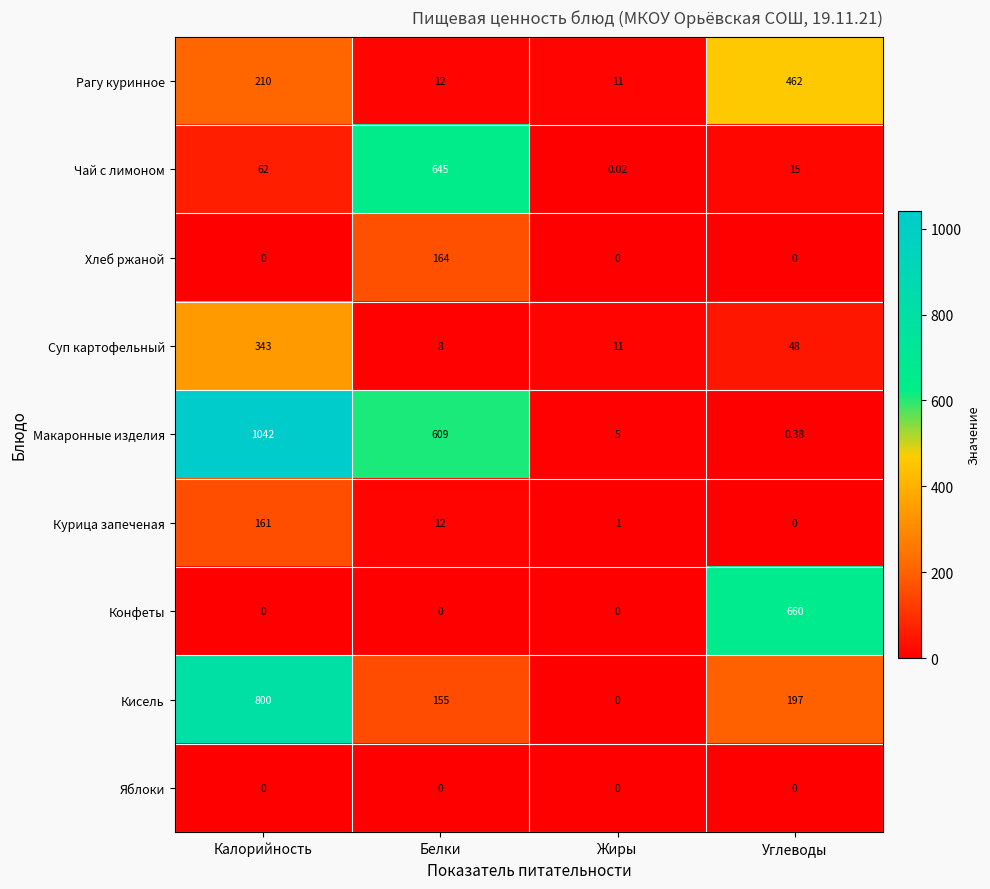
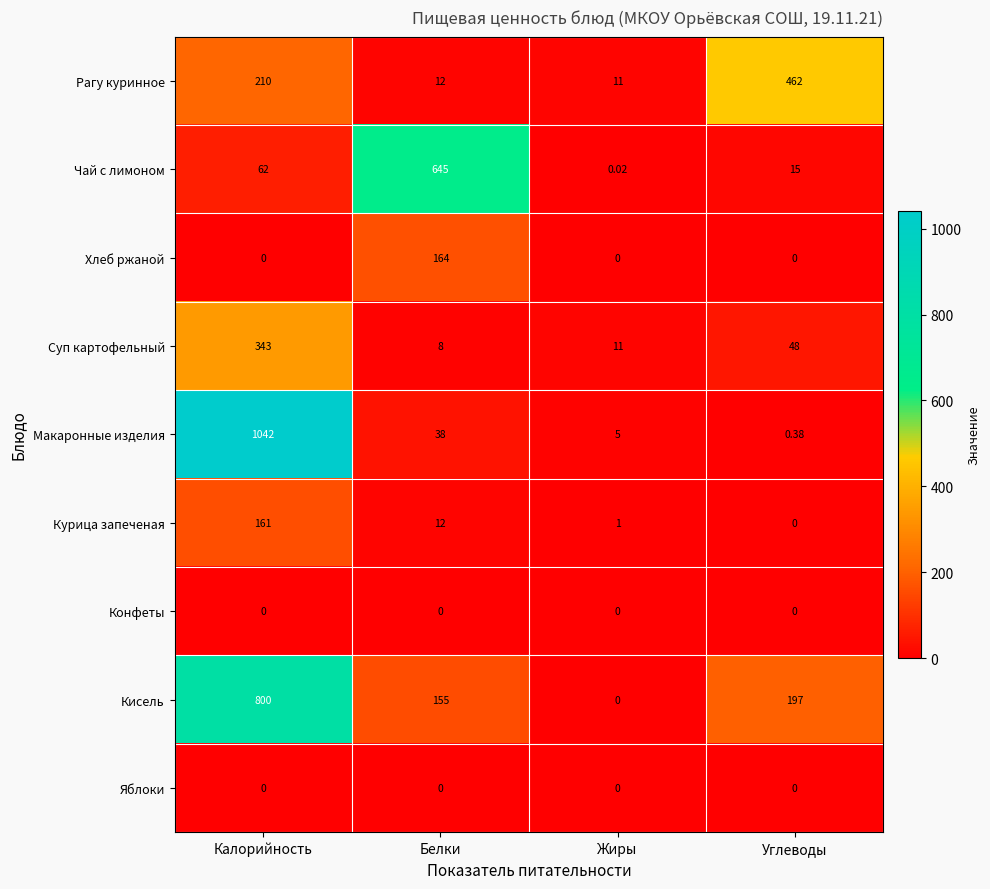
  {
    "Рагу куринное": {
      "Калорийность": 210,
      "Белки": 12,
      "Жиры": 11,
      "Углеводы": 462
    },
    "Чай с лимоном": {
      "Калорийность": 62,
      "Белки": 645,
      "Жиры": 0.02,
      "Углеводы": 15
    },
    "Хлеб ржаной": {
      "Калорийность": 0,
      "Белки": 164,
      "Жиры": 0,
      "Углеводы": 0
    },
    "Суп картофельный": {
      "Калорийность": 343,
      "Белки": 8,
      "Жиры": 11,
      "Углеводы": 48
    },
    "Макаронные изделия": {
      "Калорийность": 1042,
-     "Белки": 609,
+     "Белки": 38,
      "Жиры": 5,
      "Углеводы": 0.38
    },
    "Курица запеченая": {
      "Калорийность": 161,
      "Белки": 12,
      "Жиры": 1,
      "Углеводы": 0
    },
    "Конфеты": {
      "Калорийность": 0,
      "Белки": 0,
      "Жиры": 0,
-     "Углеводы": 660
+     "Углеводы": 0
    },
    "Кисель": {
      "Калорийность": 800,
      "Белки": 155,
      "Жиры": 0,
      "Углеводы": 197
    },
    "Яблоки": {
      "Калорийность": 0,
      "Белки": 0,
      "Жиры": 0,
      "Углеводы": 0
    }
  }
